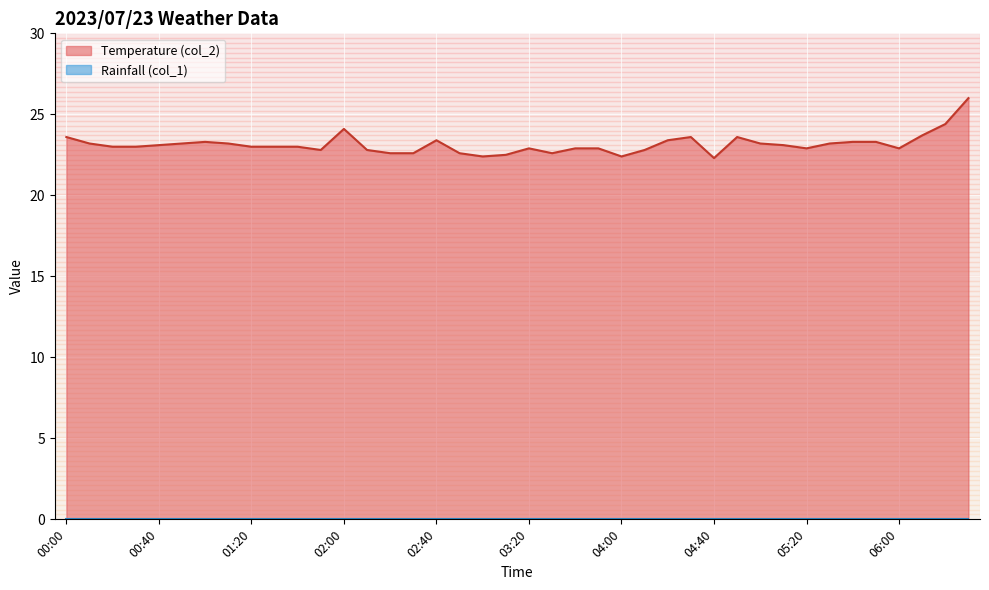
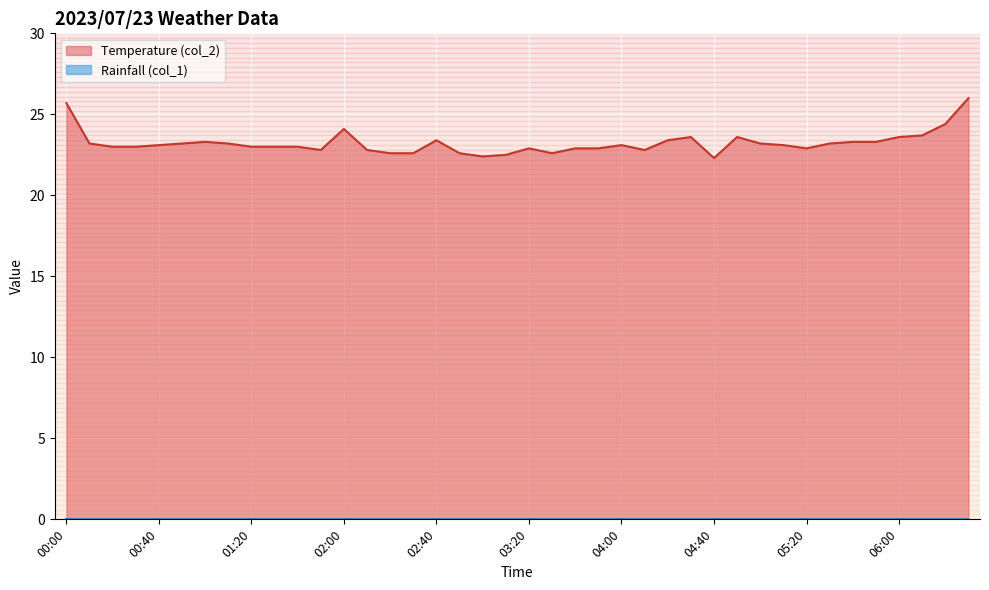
  {
    "Temperature (col_2)": {
-     "00:00": 23.6,
+     "00:00": 25.7,
      "00:40": 23.1,
      "01:20": 23.0,
      "02:00": 24.1,
      "02:40": 23.4,
      "03:20": 22.9,
-     "04:00": 22.4,
+     "04:00": 23.1,
      "04:40": 22.3,
      "05:20": 22.9,
-     "06:00": 22.9
+     "06:00": 23.6
    },
    "Rainfall (col_1)": {
      "00:00": 0.0,
      "00:40": 0.0,
      "01:20": 0.0,
      "02:00": 0.0,
      "02:40": 0.0,
      "03:20": 0.0,
      "04:00": 0.0,
      "04:40": 0.0,
      "05:20": 0.0,
      "06:00": 0.0
    }
  }
